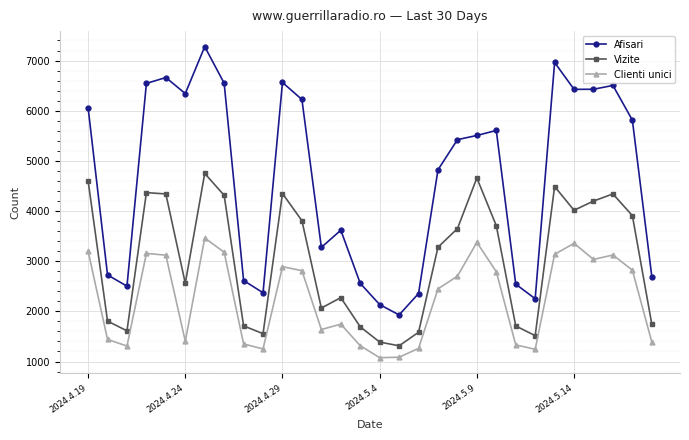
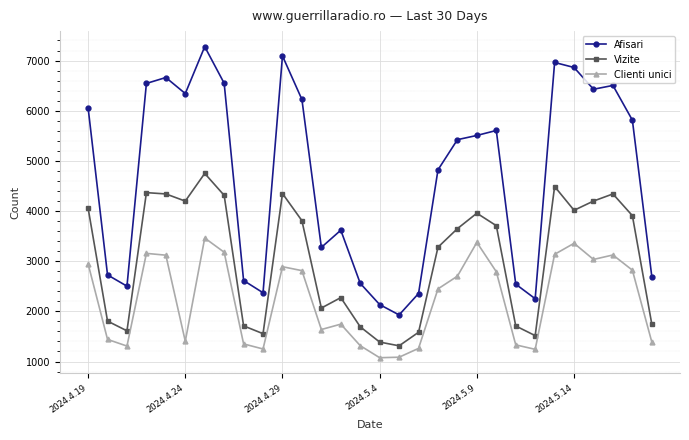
  {
    "Afisari": {
      "2024.4.19": 6100,
      "2024.4.24": 6300,
-     "2024.4.29": 6600,
+     "2024.4.29": 7100,
      "2024.5.4": 2100,
      "2024.5.9": 5500,
-     "2024.5.14": 6400
+     "2024.5.14": 6900
    },
    "Vizite": {
-     "2024.4.19": 4600,
-     "2024.4.24": 2600,
+     "2024.4.19": 4100,
+     "2024.4.24": 4200,
      "2024.4.29": 4300,
      "2024.5.4": 1400,
-     "2024.5.9": 4700,
+     "2024.5.9": 4000,
      "2024.5.14": 4000
    },
    "Clienti unici": {
-     "2024.4.19": 3200,
+     "2024.4.19": 2900,
      "2024.4.24": 1400,
      "2024.4.29": 2900,
      "2024.5.4": 1100,
      "2024.5.9": 3400,
      "2024.5.14": 3400
    }
  }
